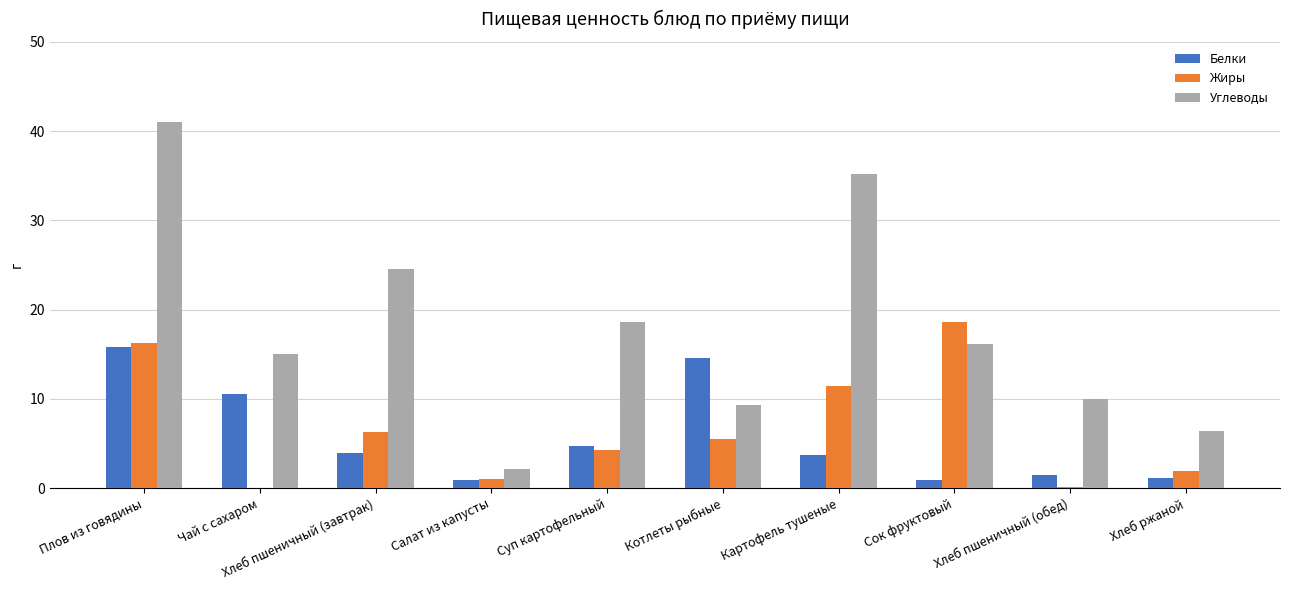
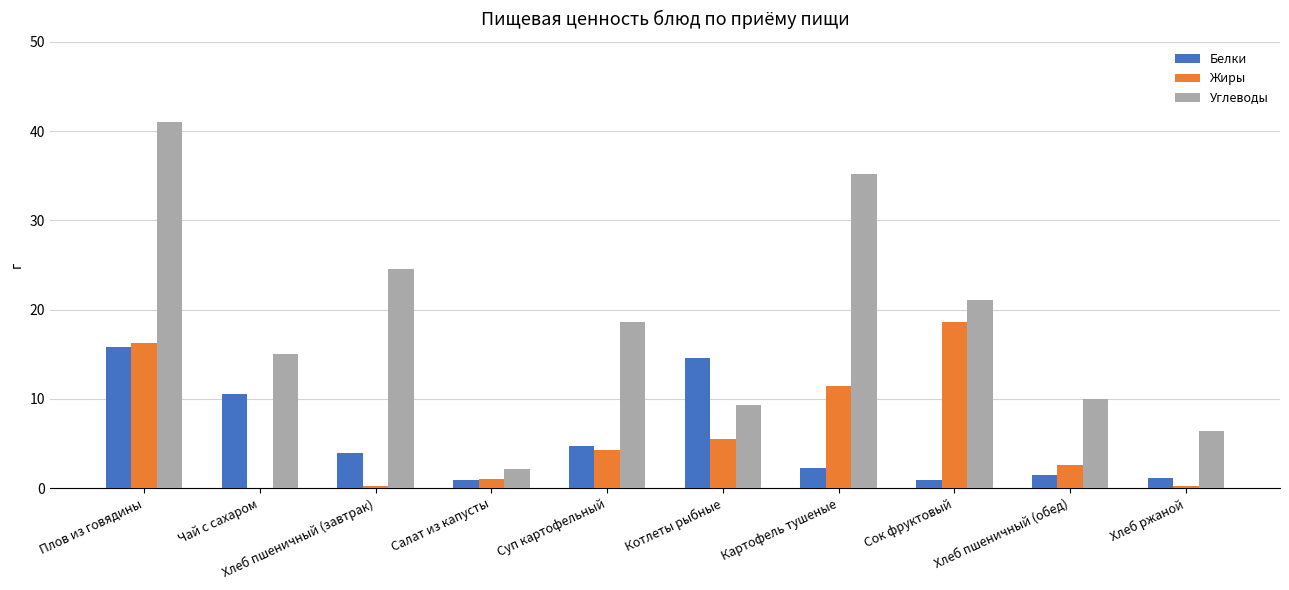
  {
    "Белки": {
      "Плов из говядины": 16,
      "Чай с сахаром": 11,
      "Хлеб пшеничный (завтрак)": 4,
      "Салат из капусты": 1,
      "Суп картофельный": 5,
      "Котлеты рыбные": 15,
-     "Картофель тушеные": 4,
+     "Картофель тушеные": 2,
      "Сок фруктовый": 1,
      "Хлеб пшеничный (обед)": 2,
      "Хлеб ржаной": 1
    },
    "Жиры": {
      "Плов из говядины": 16,
-     "Хлеб пшеничный (завтрак)": 6,
+     "Хлеб пшеничный (завтрак)": 0,
      "Салат из капусты": 1,
      "Суп картофельный": 4,
      "Котлеты рыбные": 5,
      "Картофель тушеные": 11,
      "Сок фруктовый": 19,
-     "Хлеб пшеничный (обед)": 0,
-     "Хлеб ржаной": 2
+     "Хлеб пшеничный (обед)": 3,
+     "Хлеб ржаной": 0
    },
    "Углеводы": {
      "Плов из говядины": 41,
      "Чай с сахаром": 15,
      "Хлеб пшеничный (завтрак)": 25,
      "Салат из капусты": 2,
      "Суп картофельный": 19,
      "Котлеты рыбные": 9,
      "Картофель тушеные": 35,
-     "Сок фруктовый": 16,
+     "Сок фруктовый": 21,
      "Хлеб пшеничный (обед)": 10,
      "Хлеб ржаной": 6
    }
  }
